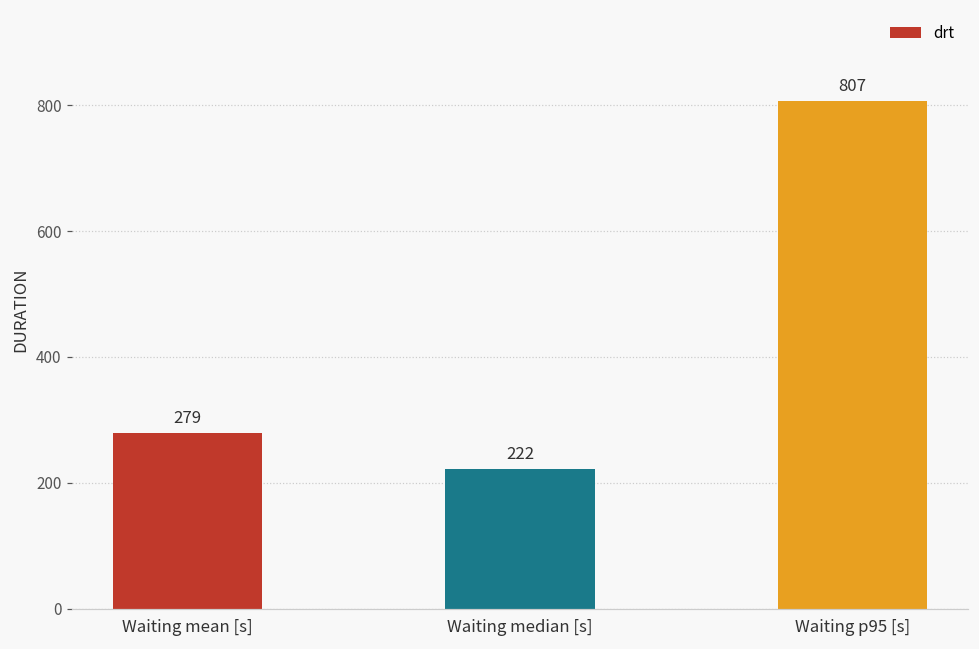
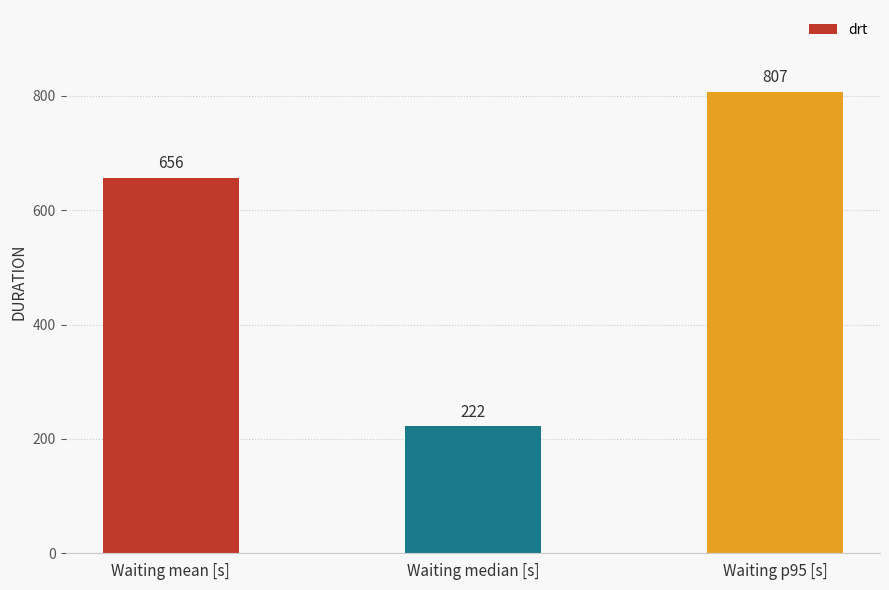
  {
-   "Waiting mean [s]": 279,
+   "Waiting mean [s]": 656,
    "Waiting median [s]": 222,
    "Waiting p95 [s]": 807
  }
